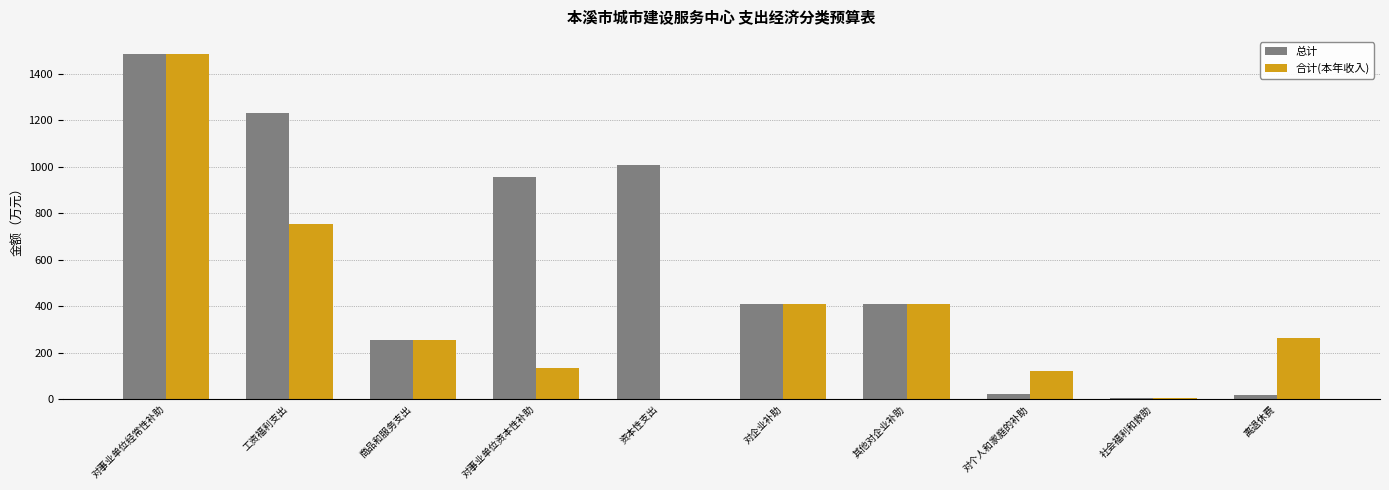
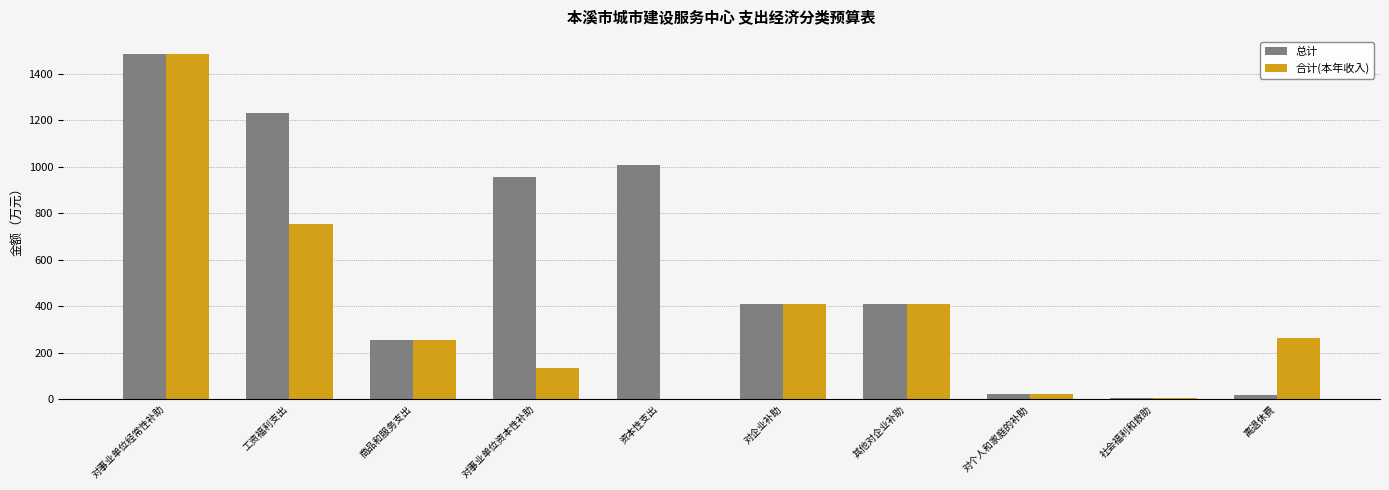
  {
    "总计": {
      "对事业单位经常性补助": 1480,
      "工资福利支出": 1230,
      "商品和服务支出": 250,
      "对事业单位资本性补助": 950,
      "资本性支出": 1010,
      "对企业补助": 410,
      "其他对企业补助": 410,
      "对个人和家庭的补助": 20,
      "离退休费": 20
    },
    "合计(本年收入)": {
      "对事业单位经常性补助": 1480,
      "工资福利支出": 750,
      "商品和服务支出": 250,
      "对事业单位资本性补助": 130,
      "资本性支出": 0,
      "对企业补助": 410,
      "其他对企业补助": 410,
-     "对个人和家庭的补助": 120,
+     "对个人和家庭的补助": 20,
      "离退休费": 260
    }
  }
